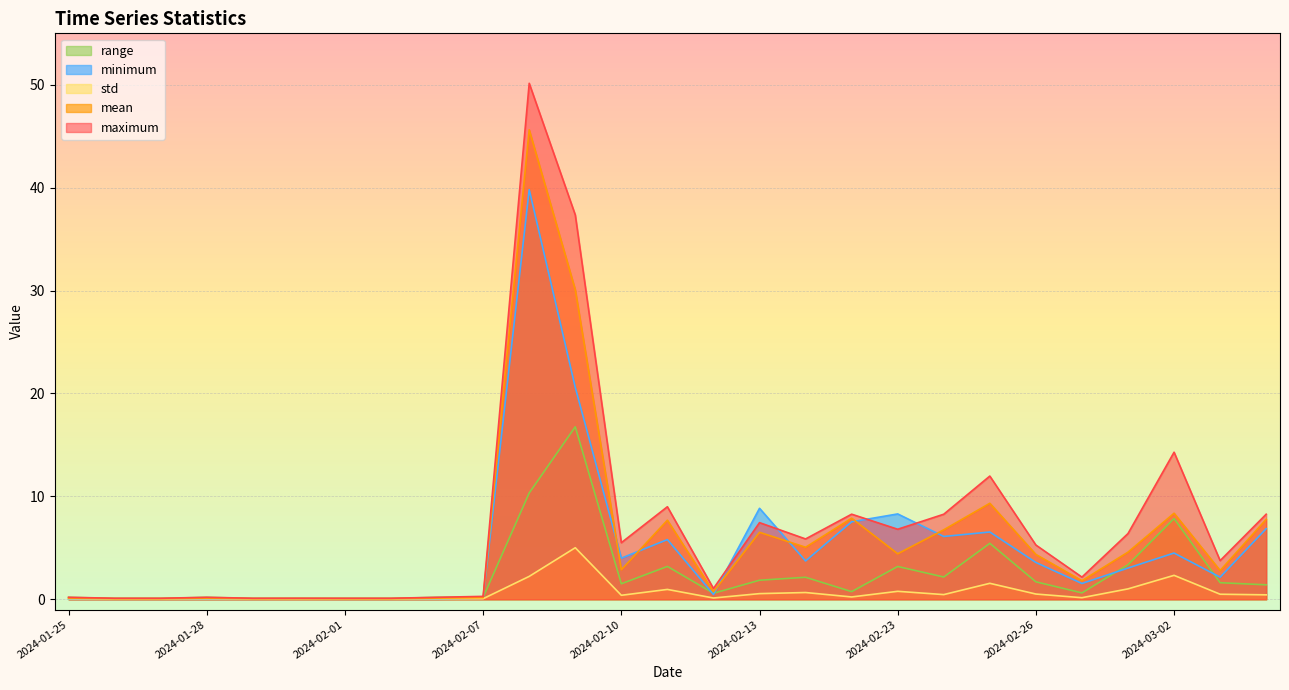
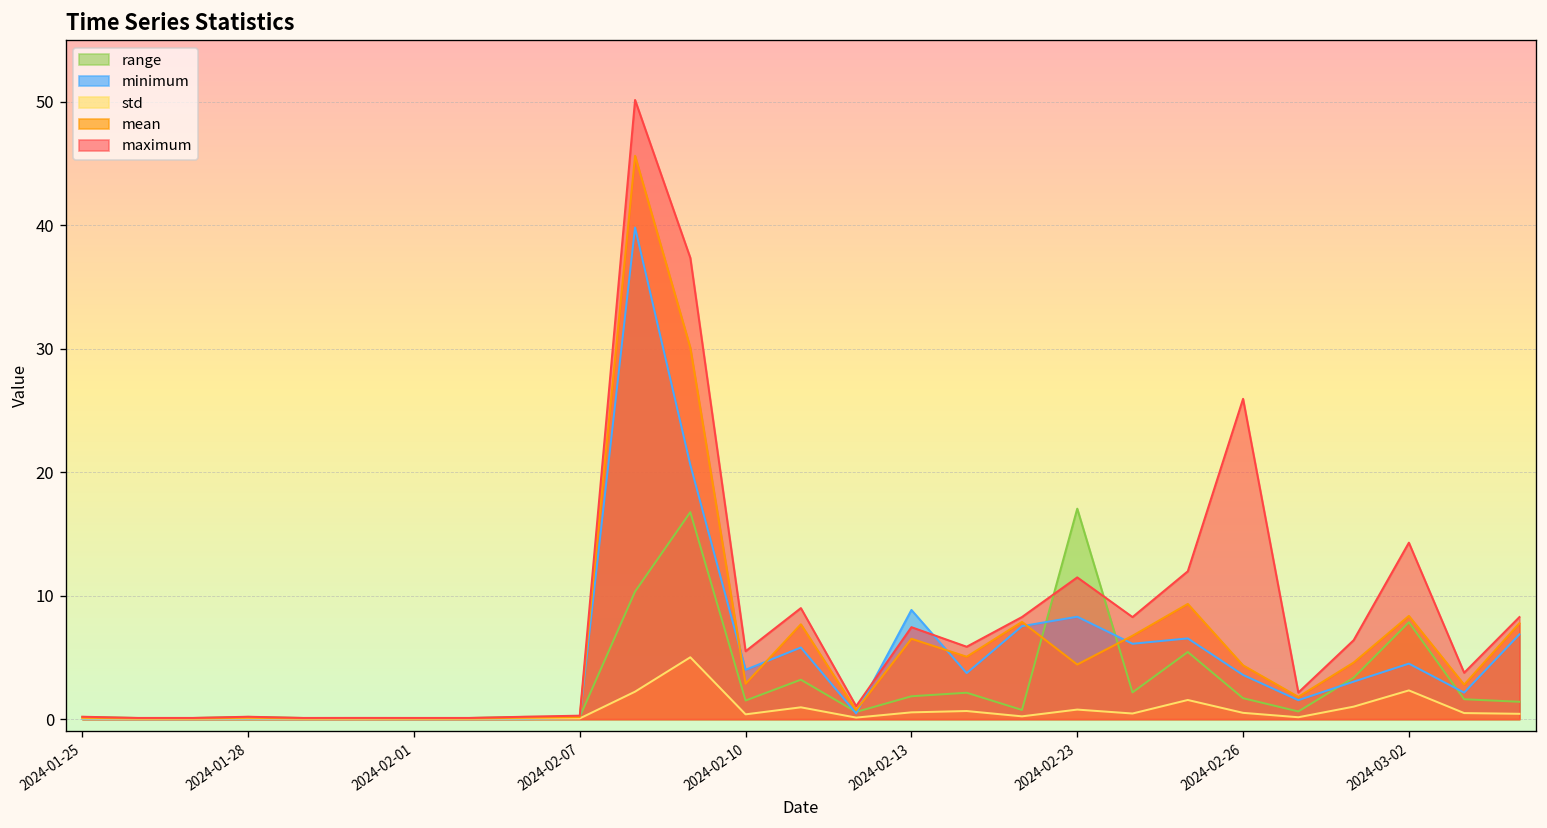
  {
    "range": {
      "2024-02-10": 1.5,
      "2024-02-13": 1.8,
-     "2024-02-23": 3.2,
+     "2024-02-23": 17.0,
      "2024-02-26": 1.7,
      "2024-03-02": 7.8
    },
    "minimum": {
      "2024-02-10": 4.0,
      "2024-02-13": 8.8,
      "2024-02-23": 8.3,
      "2024-02-26": 3.6,
      "2024-03-02": 4.5
    },
    "std": {
      "2024-02-10": 0.4,
      "2024-02-13": 0.5,
      "2024-02-23": 0.8,
      "2024-02-26": 0.5,
      "2024-03-02": 2.3
    },
    "mean": {
      "2024-02-10": 2.9,
      "2024-02-13": 6.5,
      "2024-02-23": 4.4,
      "2024-02-26": 4.4,
      "2024-03-02": 8.4
    },
    "maximum": {
      "2024-02-10": 5.5,
      "2024-02-13": 7.4,
-     "2024-02-23": 6.8,
-     "2024-02-26": 5.3,
+     "2024-02-23": 11.5,
+     "2024-02-26": 25.9,
      "2024-03-02": 14.3
    }
  }
